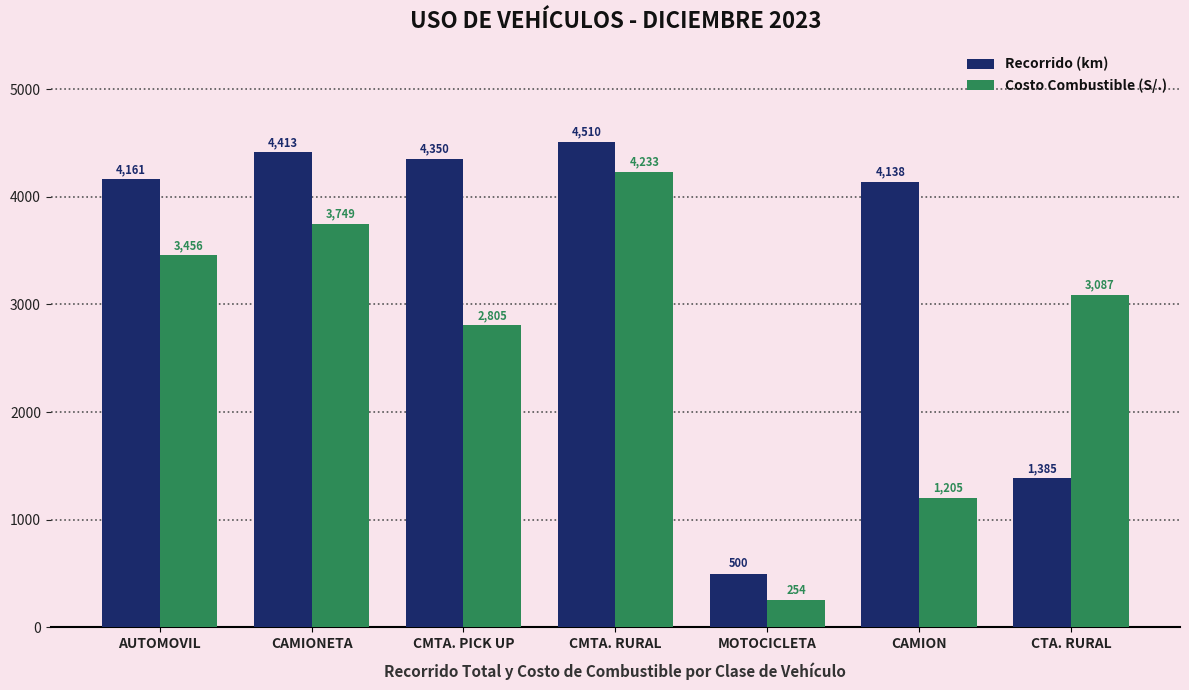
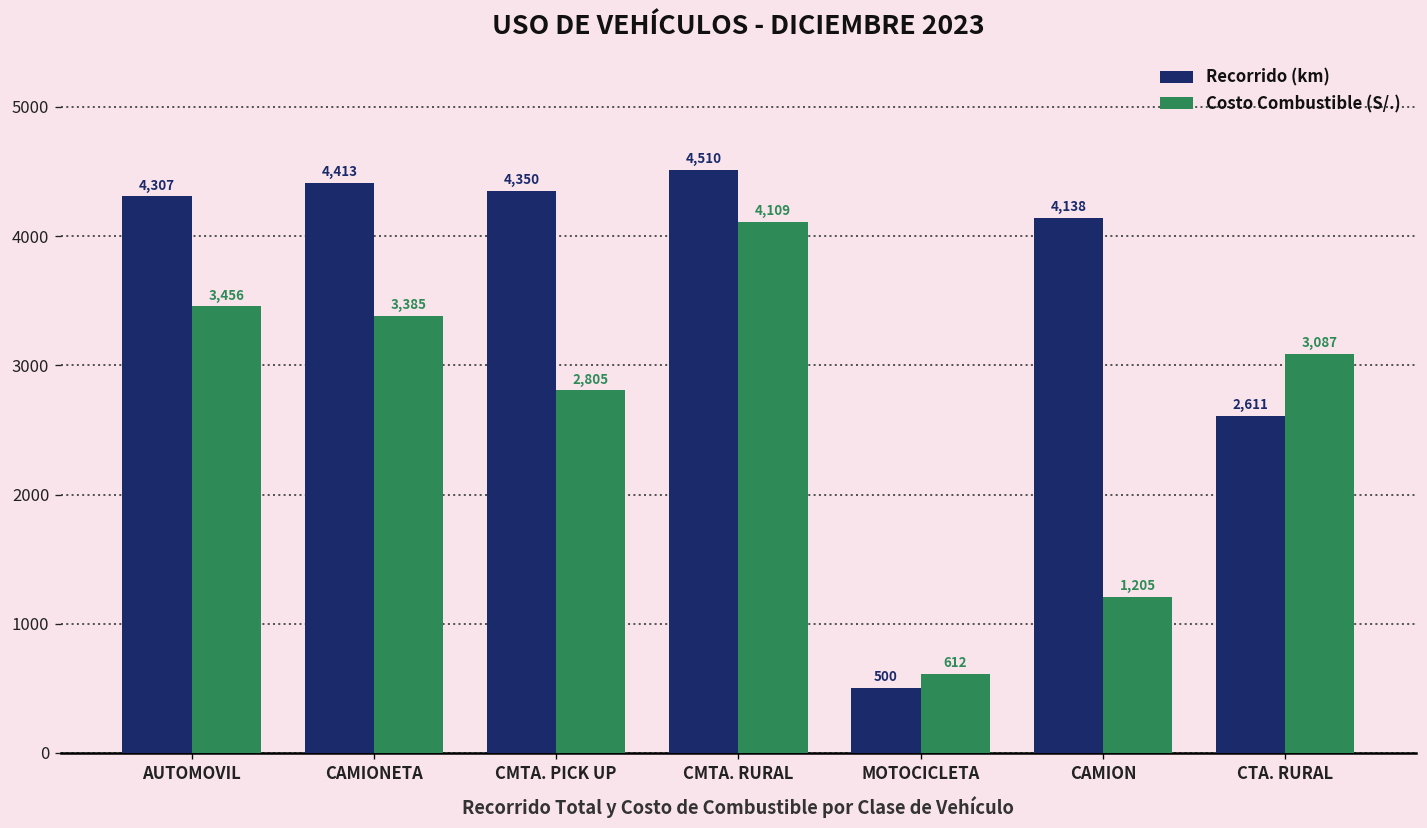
  {
    "Recorrido (km)": {
-     "AUTOMOVIL": "4,161",
+     "AUTOMOVIL": "4,307",
      "CAMIONETA": "4,413",
      "CMTA. PICK UP": "4,350",
      "CMTA. RURAL": "4,510",
      "MOTOCICLETA": "500",
      "CAMION": "4,138",
-     "CTA. RURAL": "1,385"
+     "CTA. RURAL": "2,611"
    },
    "Costo Combustible (S/.)": {
      "AUTOMOVIL": "3,456",
-     "CAMIONETA": "3,749",
+     "CAMIONETA": "3,385",
      "CMTA. PICK UP": "2,805",
-     "CMTA. RURAL": "4,233",
-     "MOTOCICLETA": "254",
+     "CMTA. RURAL": "4,109",
+     "MOTOCICLETA": "612",
      "CAMION": "1,205",
      "CTA. RURAL": "3,087"
    }
  }
